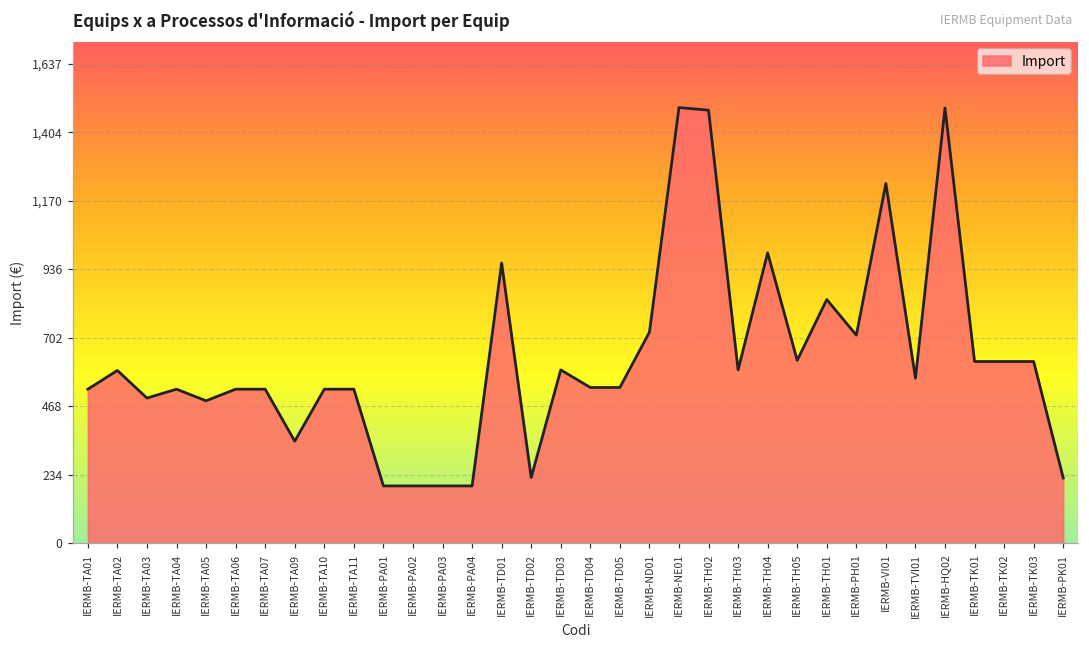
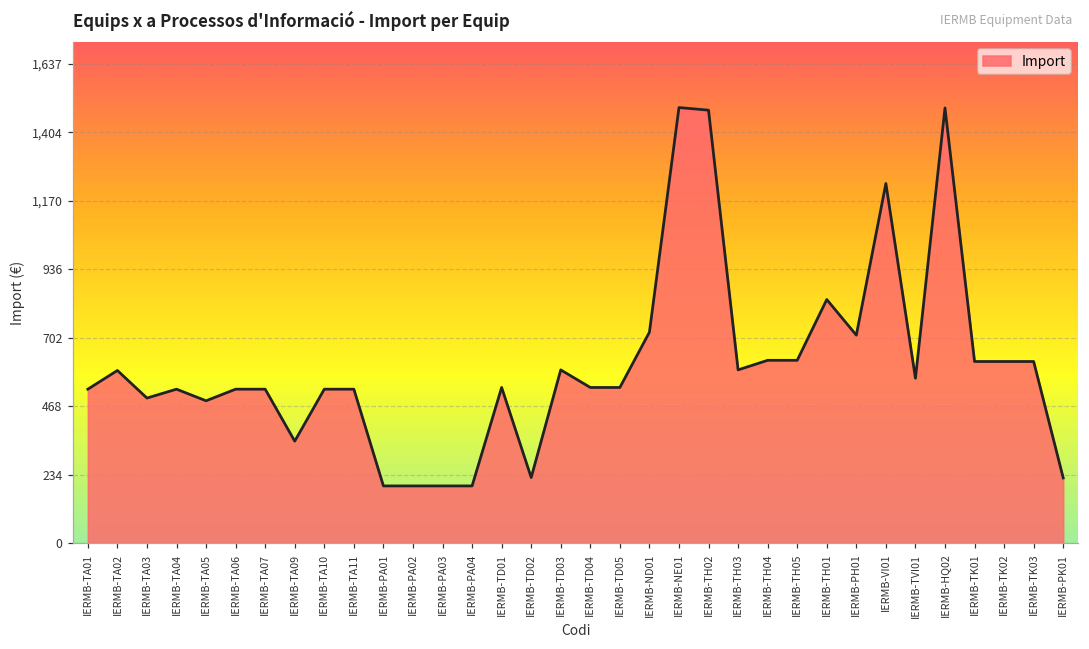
  {
    "IERMB-TA01": "530",
    "IERMB-TA02": "590",
    "IERMB-TA03": "500",
    "IERMB-TA04": "530",
    "IERMB-TA05": "490",
    "IERMB-TA06": "530",
    "IERMB-TA07": "530",
    "IERMB-TA09": "350",
    "IERMB-TA10": "530",
    "IERMB-TA11": "530",
    "IERMB-PA01": "190",
    "IERMB-PA02": "190",
    "IERMB-PA03": "190",
    "IERMB-PA04": "190",
-   "IERMB-TD01": "960",
+   "IERMB-TD01": "530",
    "IERMB-TD02": "220",
    "IERMB-TD03": "590",
    "IERMB-TD04": "530",
    "IERMB-TD05": "530",
    "IERMB-ND01": "720",
    "IERMB-NE01": "1,490",
    "IERMB-TH02": "1,480",
    "IERMB-TH03": "590",
-   "IERMB-TH04": "990",
+   "IERMB-TH04": "620",
    "IERMB-TH05": "620",
    "IERMB-TH01": "830",
    "IERMB-PH01": "710",
    "IERMB-VI01": "1,230",
    "IERMB-TVI01": "560",
    "IERMB-HQ02": "1,490",
    "IERMB-TK01": "620",
    "IERMB-TK02": "620",
    "IERMB-TK03": "620",
    "IERMB-PK01": "220"
  }
